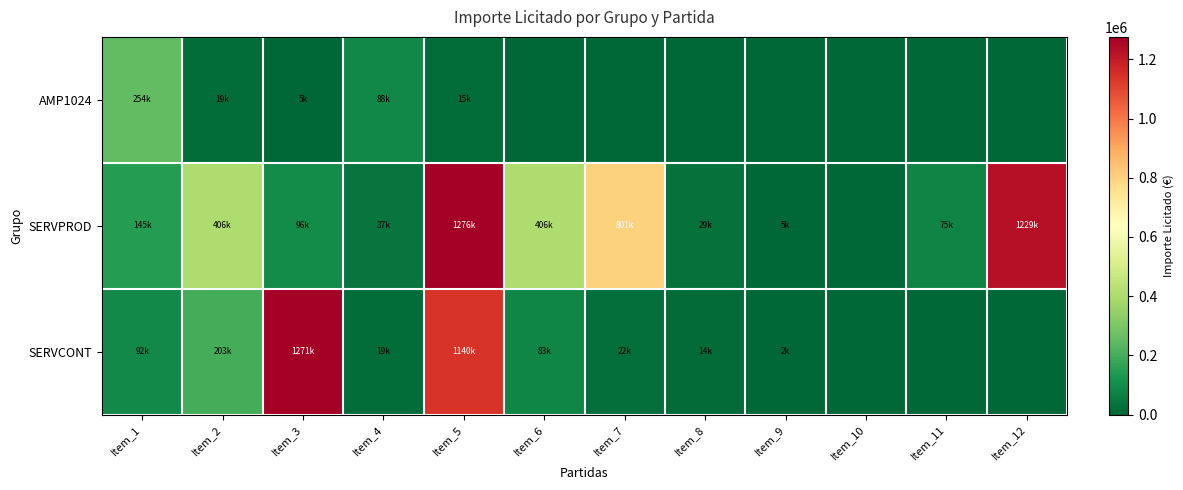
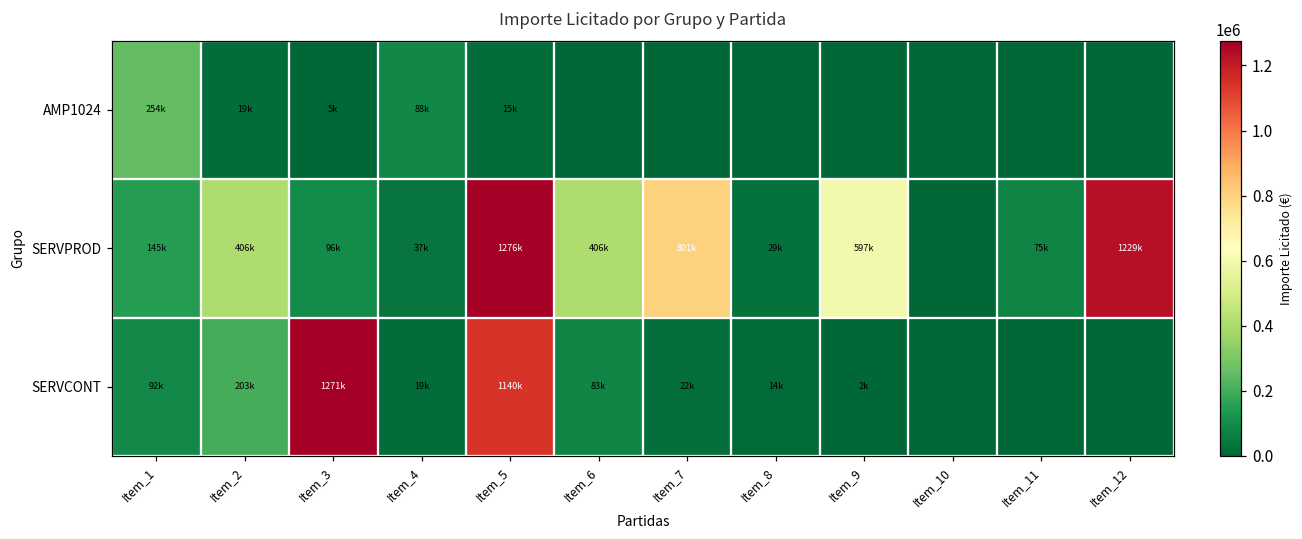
  {
    "AMP1024": {
      "Item_1": "254k",
      "Item_2": "19k",
      "Item_3": "5k",
      "Item_4": "88k",
      "Item_5": "15k"
    },
    "SERVPROD": {
      "Item_1": "145k",
      "Item_2": "406k",
      "Item_3": "96k",
      "Item_4": "37k",
      "Item_5": "1276k",
      "Item_6": "406k",
      "Item_7": "801k",
      "Item_8": "29k",
-     "Item_9": "5k",
+     "Item_9": "597k",
      "Item_11": "75k",
      "Item_12": "1229k"
    },
    "SERVCONT": {
      "Item_1": "92k",
      "Item_2": "203k",
      "Item_3": "1271k",
      "Item_4": "19k",
      "Item_5": "1140k",
      "Item_6": "83k",
      "Item_7": "22k",
      "Item_8": "14k",
      "Item_9": "2k"
    }
  }
